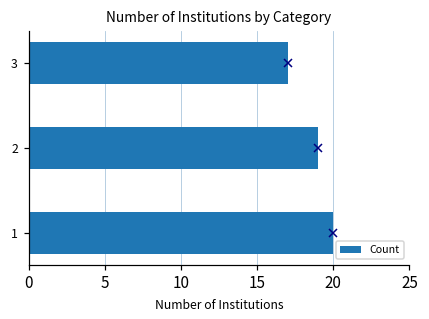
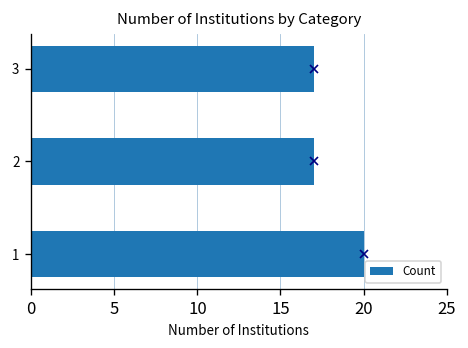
  {
    "Count": {
      "3": 17,
-     "2": 19,
+     "2": 17,
      "1": 20
    }
  }
